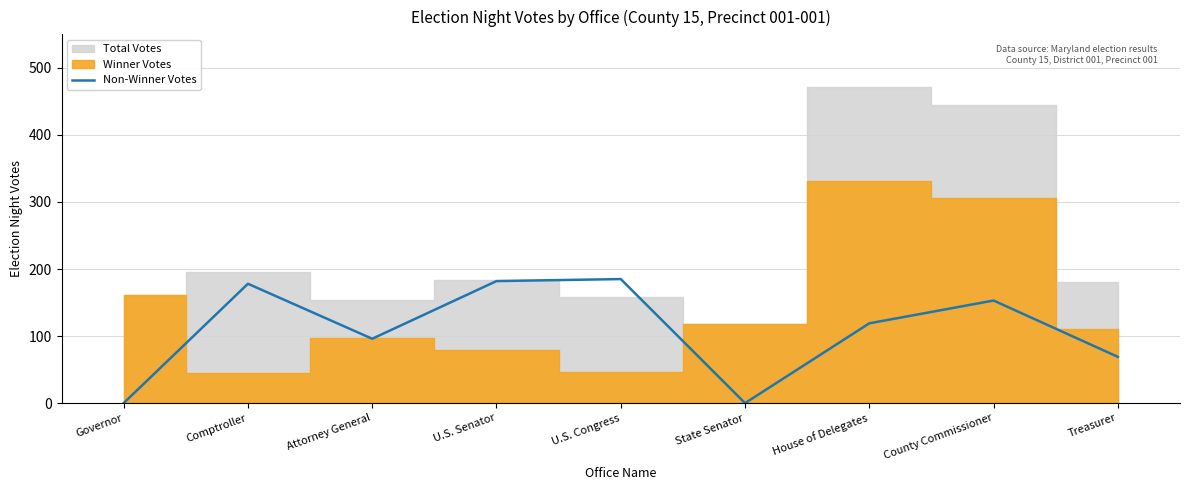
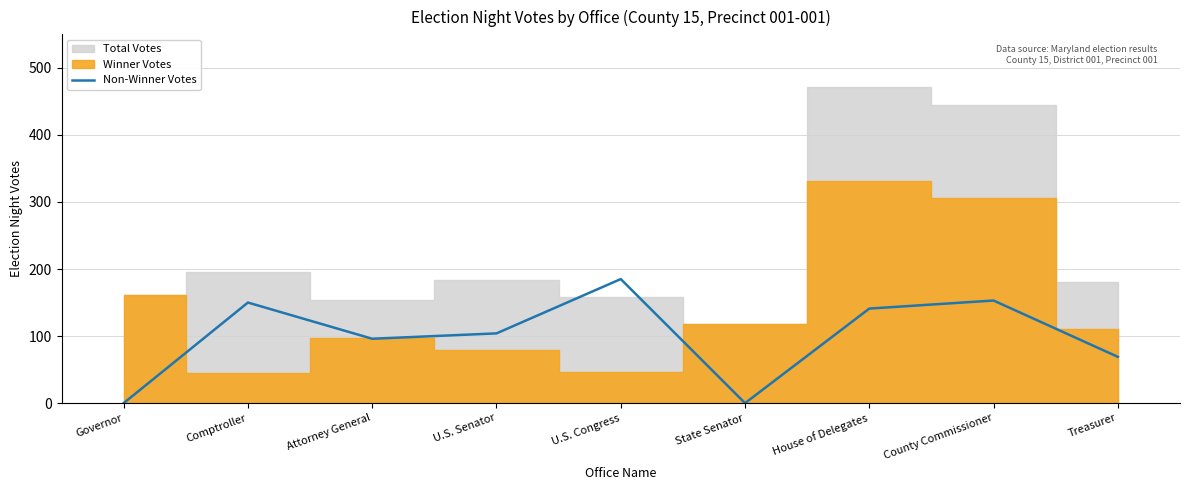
  {
    "Non-Winner Votes": {
      "Governor": 0,
-     "Comptroller": 180,
+     "Comptroller": 150,
      "Attorney General": 100,
-     "U.S. Senator": 180,
+     "U.S. Senator": 100,
      "U.S. Congress": 190,
      "State Senator": 0,
-     "House of Delegates": 120,
+     "House of Delegates": 140,
      "County Commissioner": 150,
      "Treasurer": 70
    }
  }
